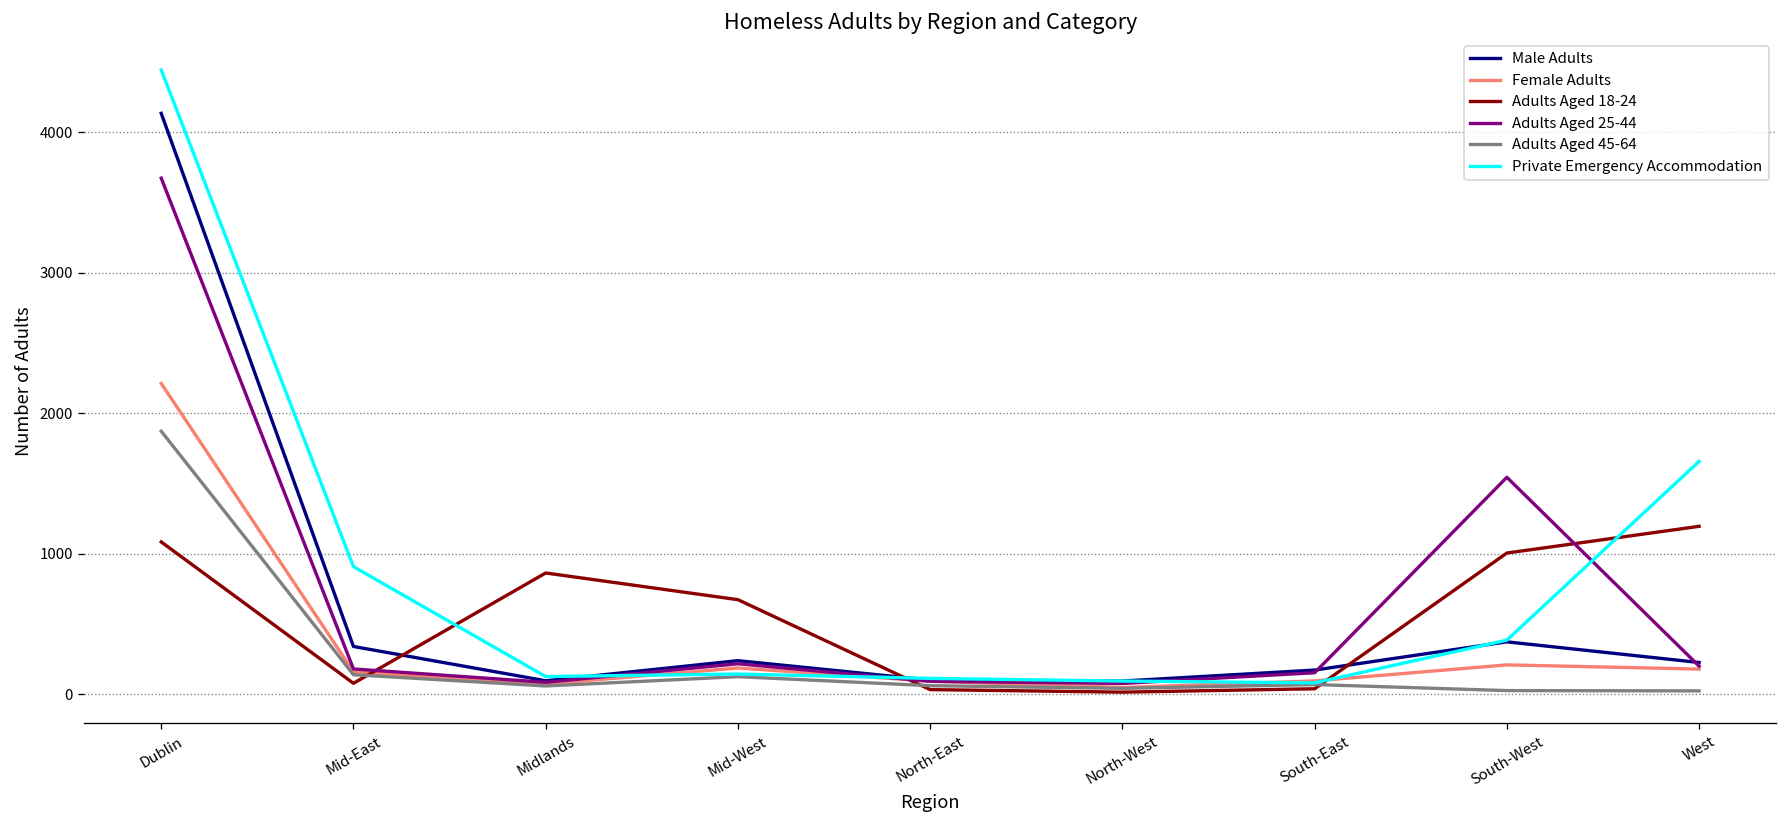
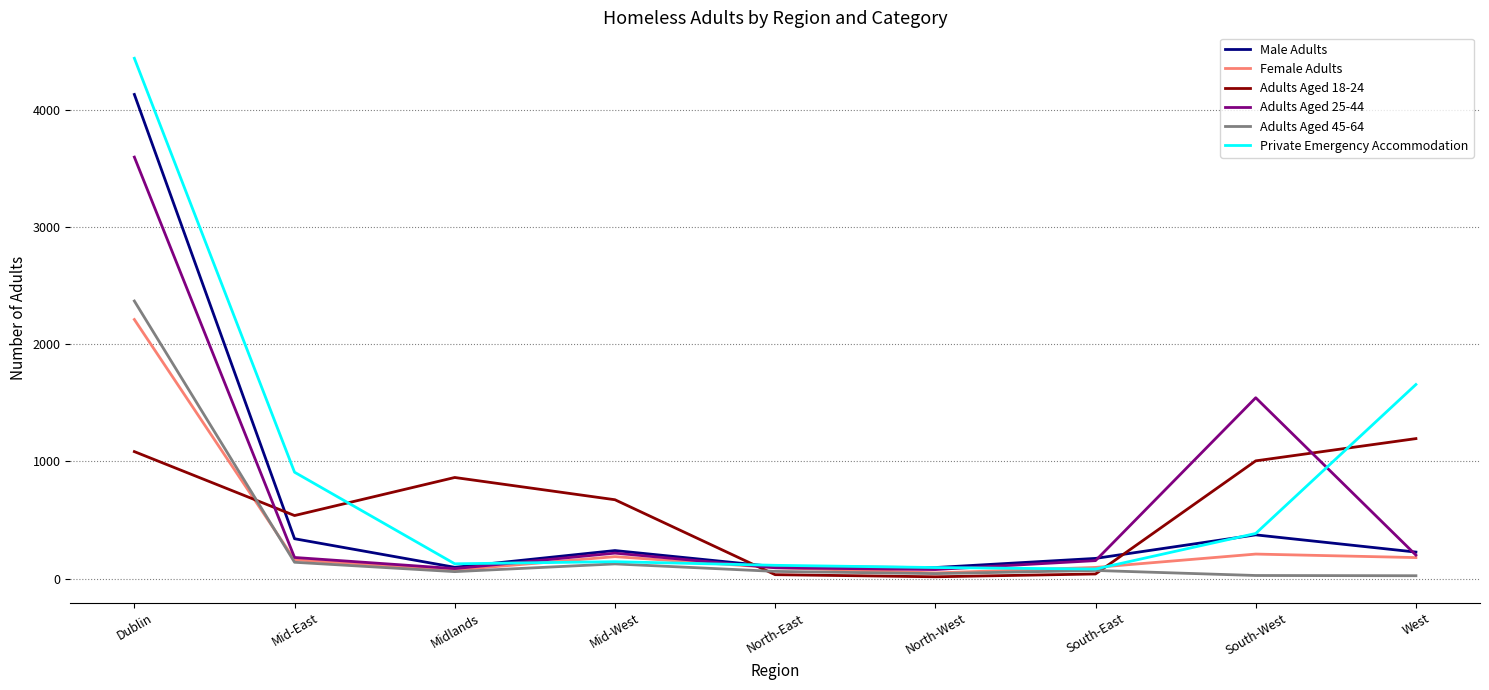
  {
    "Male Adults": {
      "Dublin": 4130,
      "Mid-East": 340,
      "West": 230
    },
    "Female Adults": {
      "Dublin": 2210,
      "Mid-West": 190,
      "South-West": 210
    },
    "Adults Aged 18-24": {
      "Dublin": 1080,
-     "Mid-East": 80,
+     "Mid-East": 540,
      "Midlands": 860,
      "Mid-West": 670,
      "North-East": 30,
      "North-West": 20,
      "South-East": 40,
      "South-West": 1010,
      "West": 1200
    },
    "Adults Aged 25-44": {
-     "Dublin": 3670,
+     "Dublin": 3600,
      "South-West": 1540
    },
    "Adults Aged 45-64": {
-     "Dublin": 1870,
+     "Dublin": 2370,
      "North-East": 60,
      "South-West": 30,
      "West": 20
    },
    "Private Emergency Accommodation": {
      "Dublin": 4440,
      "Mid-East": 910,
      "Midlands": 130,
      "West": 1660
    }
  }
